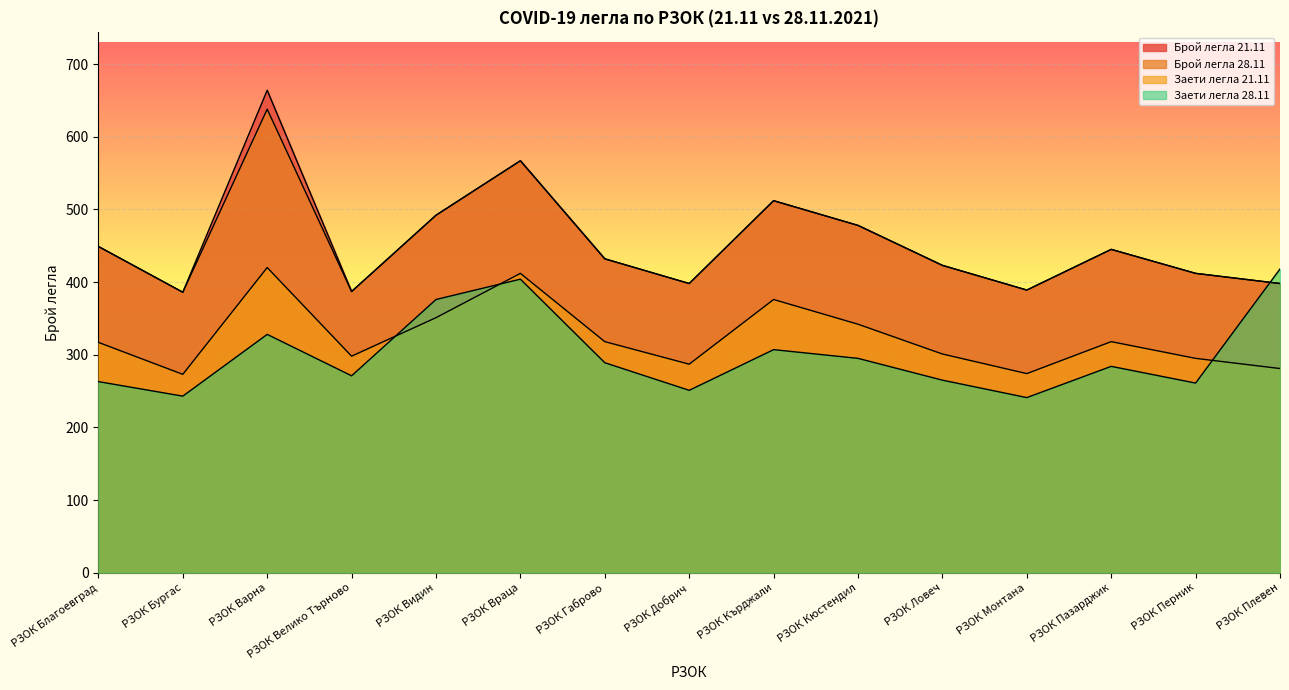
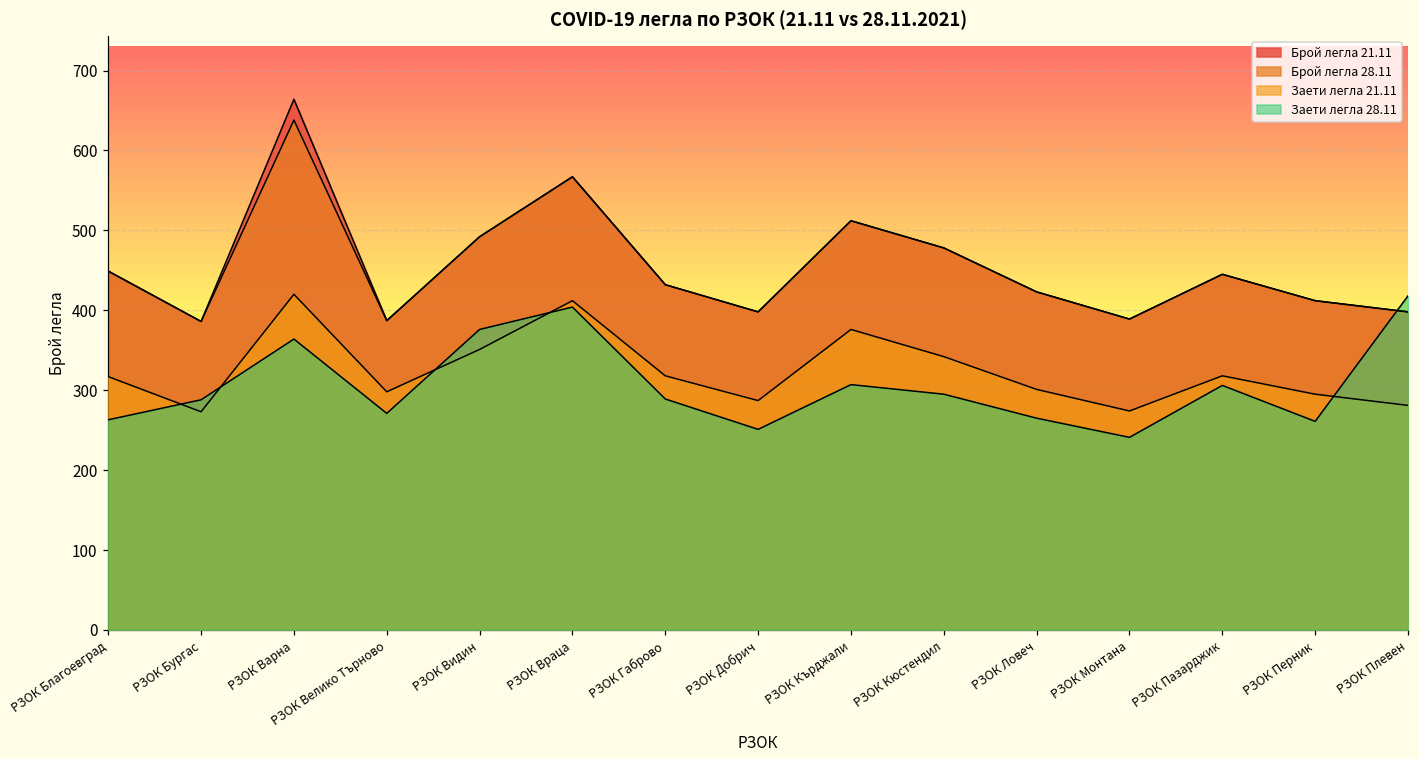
  {
    "Заети легла 28.11": {
      "РЗОК Благоевград": 260,
-     "РЗОК Бургас": 240,
-     "РЗОК Варна": 330,
+     "РЗОК Бургас": 290,
+     "РЗОК Варна": 360,
      "РЗОК Велико Търново": 270,
      "РЗОК Видин": 380,
      "РЗОК Враца": 400,
      "РЗОК Габрово": 290,
      "РЗОК Добрич": 250,
      "РЗОК Кърджали": 310,
      "РЗОК Кюстендил": 300,
      "РЗОК Ловеч": 270,
      "РЗОК Монтана": 240,
-     "РЗОК Пазарджик": 280,
+     "РЗОК Пазарджик": 310,
      "РЗОК Перник": 260,
      "РЗОК Плевен": 420
    }
  }
